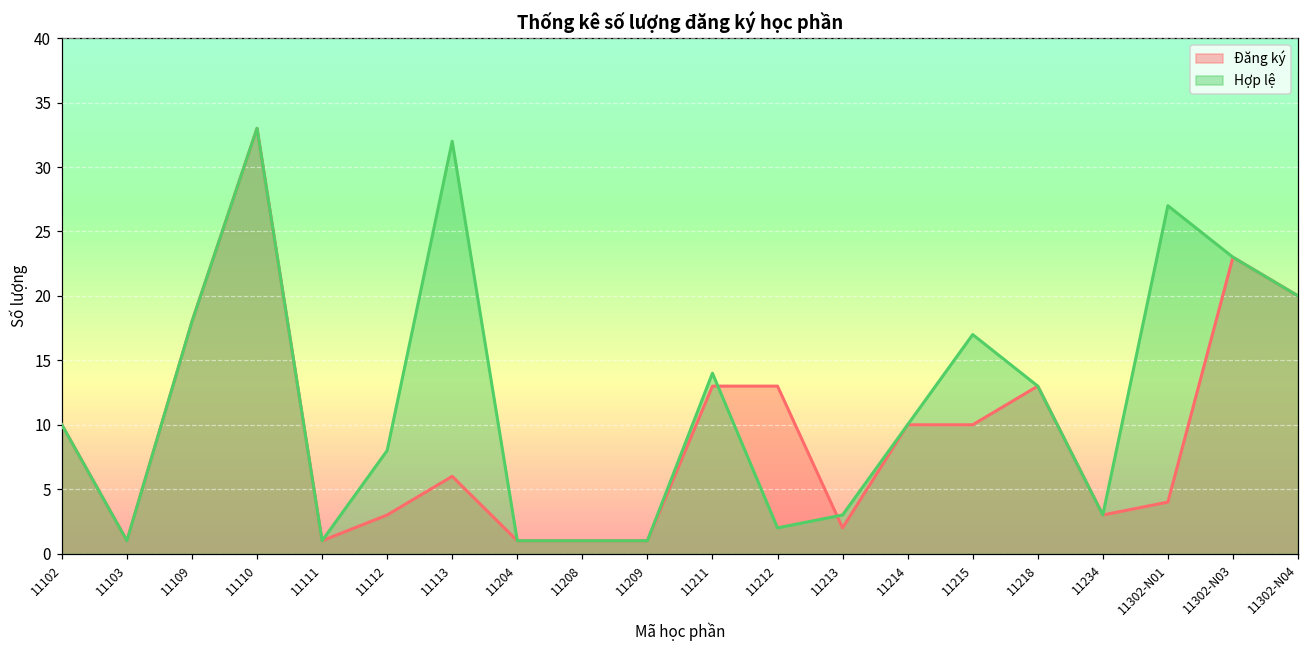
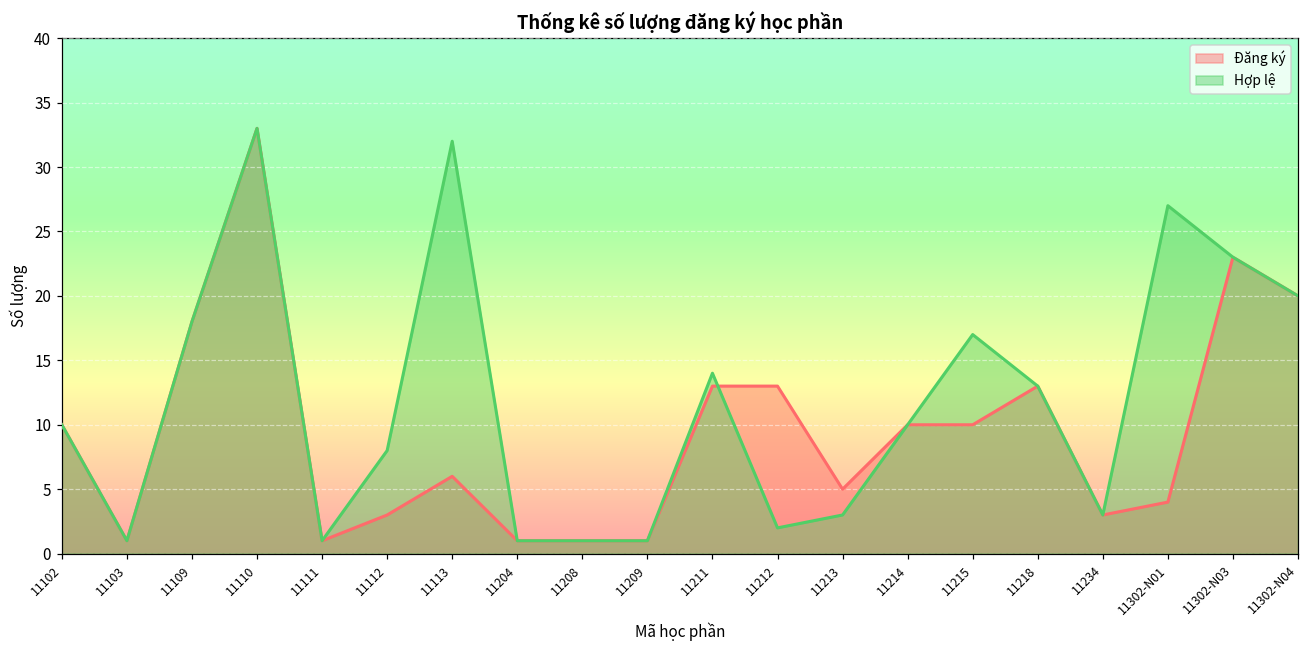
  {
    "Đăng ký": {
      "11112": 3,
      "11113": 6,
      "11211": 13,
      "11212": 13,
-     "11213": 2,
+     "11213": 5,
      "11215": 10,
      "11302-N01": 4
    },
    "Hợp lệ": {
      "11112": 8,
      "11113": 32,
      "11211": 14,
      "11212": 2,
      "11213": 3,
      "11215": 17,
      "11302-N01": 27
    }
  }
